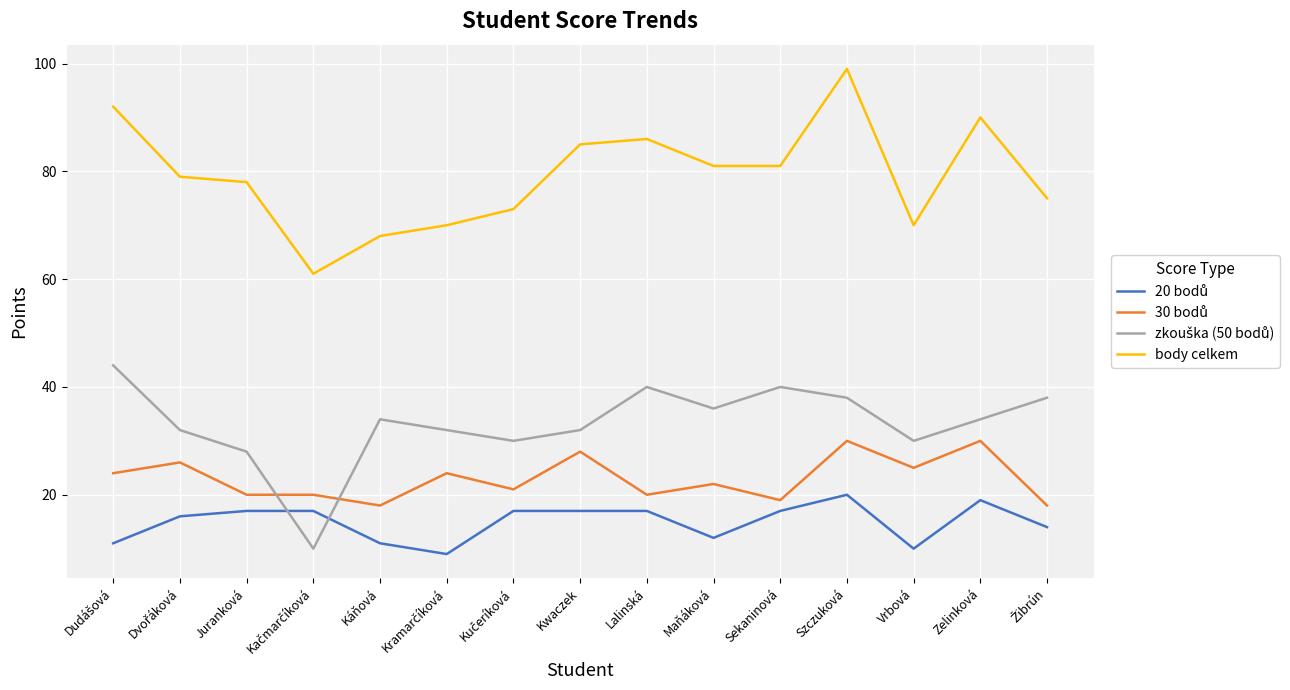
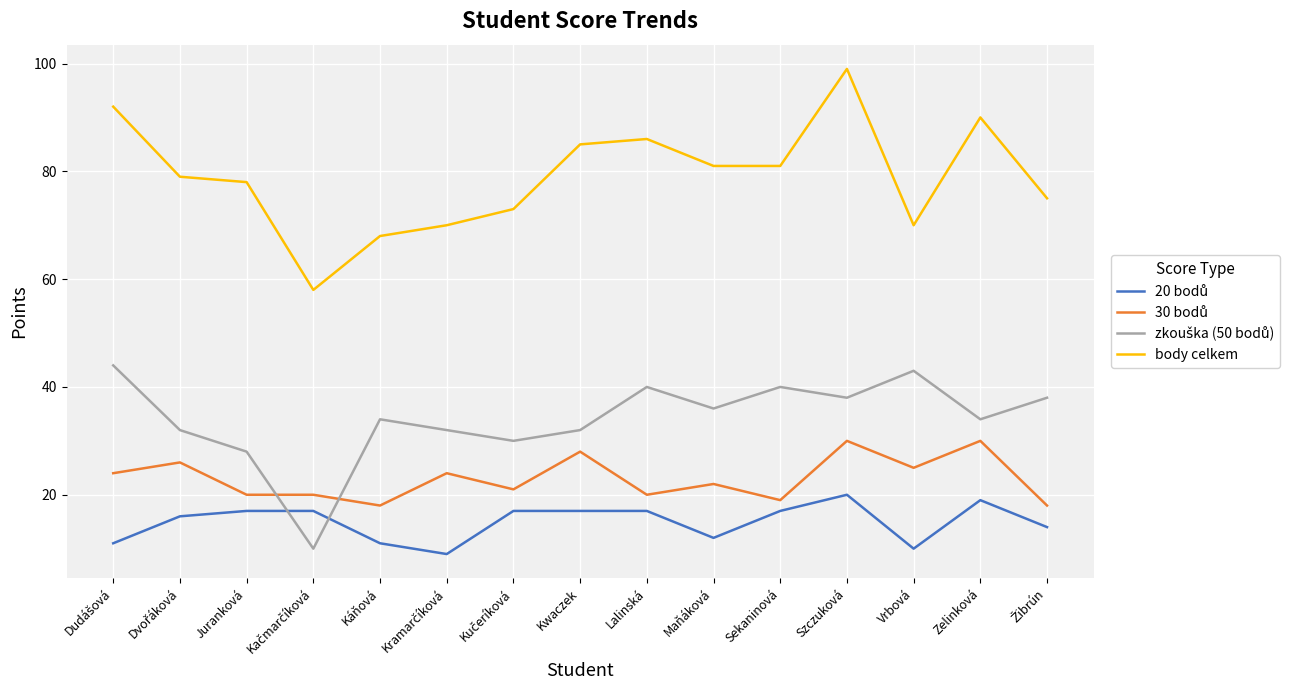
  {
    "20 bodů": {
      "Dudášová": 11,
      "Dvořáková": 16,
      "Juranková": 17,
      "Kačmarčíková": 17,
      "Káňová": 11,
      "Kramarčíková": 9,
      "Kučeríková": 17,
      "Kwaczek": 17,
      "Lalinská": 17,
      "Maňáková": 12,
      "Sekaninová": 17,
      "Szczuková": 20,
      "Vrbová": 10,
      "Zelinková": 19,
      "Žibrún": 14
    },
    "30 bodů": {
      "Dudášová": 24,
      "Dvořáková": 26,
      "Juranková": 20,
      "Kačmarčíková": 20,
      "Káňová": 18,
      "Kramarčíková": 24,
      "Kučeríková": 21,
      "Kwaczek": 28,
      "Lalinská": 20,
      "Maňáková": 22,
      "Sekaninová": 19,
      "Szczuková": 30,
      "Vrbová": 25,
      "Zelinková": 30,
      "Žibrún": 18
    },
    "zkouška (50 bodů)": {
      "Dudášová": 44,
      "Dvořáková": 32,
      "Juranková": 28,
      "Kačmarčíková": 10,
      "Káňová": 34,
      "Kramarčíková": 32,
      "Kučeríková": 30,
      "Kwaczek": 32,
      "Lalinská": 40,
      "Maňáková": 36,
      "Sekaninová": 40,
      "Szczuková": 38,
-     "Vrbová": 30,
+     "Vrbová": 43,
      "Zelinková": 34,
      "Žibrún": 38
    },
    "body celkem": {
      "Dudášová": 92,
      "Dvořáková": 79,
      "Juranková": 78,
-     "Kačmarčíková": 61,
+     "Kačmarčíková": 58,
      "Káňová": 68,
      "Kramarčíková": 70,
      "Kučeríková": 73,
      "Kwaczek": 85,
      "Lalinská": 86,
      "Maňáková": 81,
      "Sekaninová": 81,
      "Szczuková": 99,
      "Vrbová": 70,
      "Zelinková": 90,
      "Žibrún": 75
    }
  }
